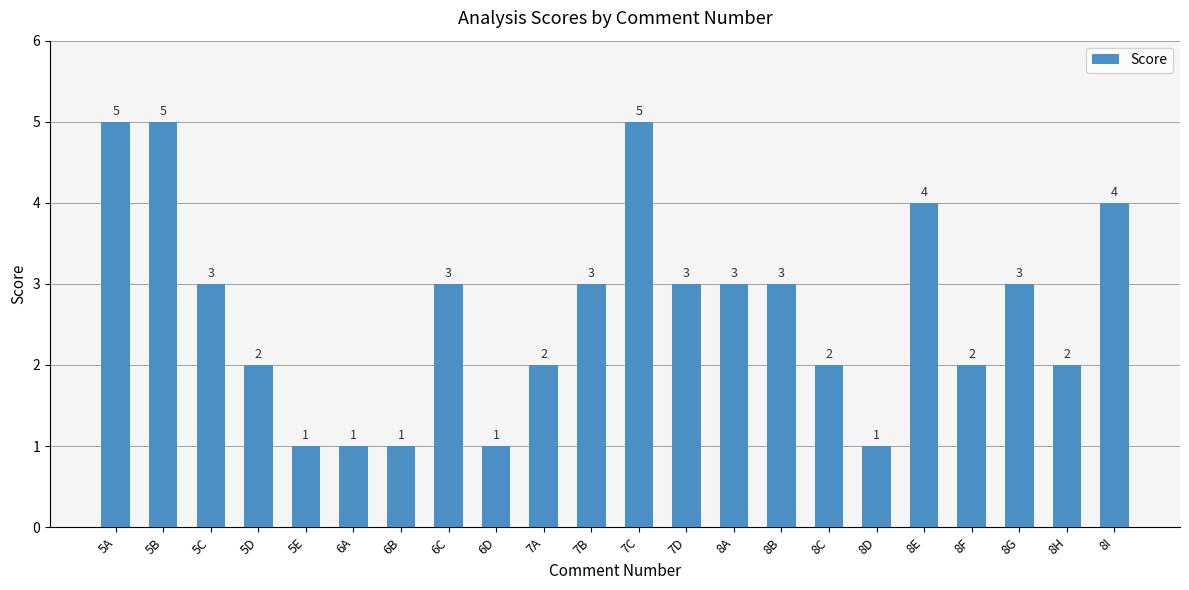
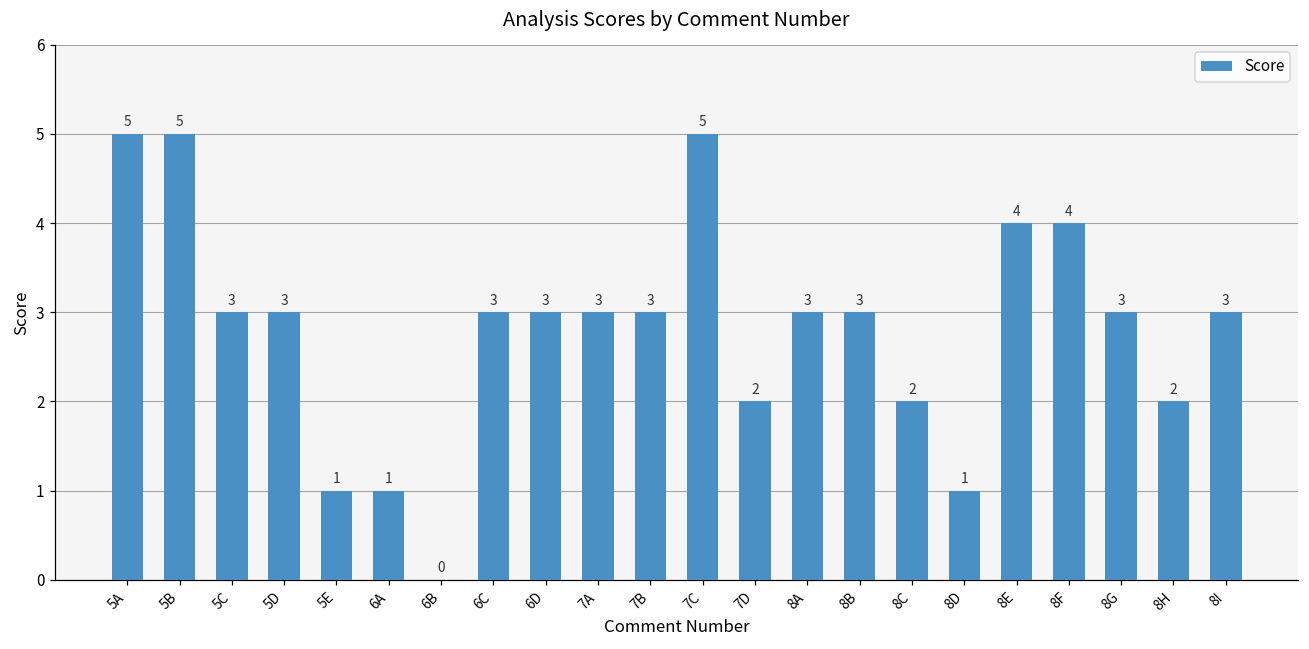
  {
    "5A": 5,
    "5B": 5,
    "5C": 3,
-   "5D": 2,
+   "5D": 3,
    "5E": 1,
    "6A": 1,
-   "6B": 1,
+   "6B": 0,
    "6C": 3,
-   "6D": 1,
-   "7A": 2,
+   "6D": 3,
+   "7A": 3,
    "7B": 3,
    "7C": 5,
-   "7D": 3,
+   "7D": 2,
    "8A": 3,
    "8B": 3,
    "8C": 2,
    "8D": 1,
    "8E": 4,
-   "8F": 2,
+   "8F": 4,
    "8G": 3,
    "8H": 2,
-   "8I": 4
+   "8I": 3
  }
